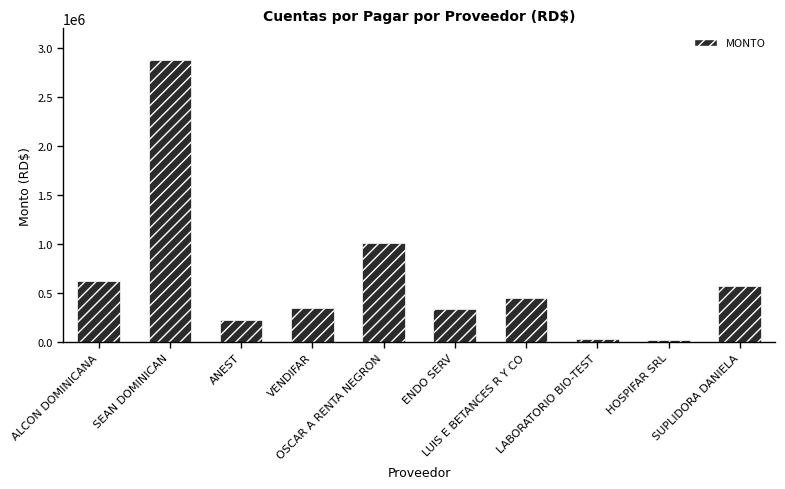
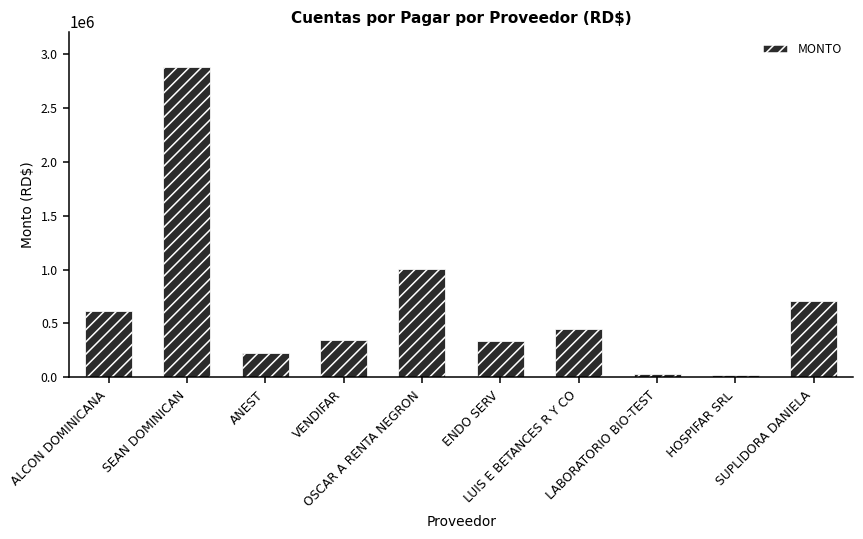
  {
    "ALCON DOMINICANA": 600000,
    "SEAN DOMINICAN": 2900000,
    "ANEST": 200000,
    "VENDIFAR": 300000,
    "OSCAR A RENTA NEGRON": 1000000,
    "ENDO SERV": 300000,
    "LUIS E BETANCES R Y CO": 400000,
    "LABORATORIO BIO-TEST": 0,
-   "SUPLIDORA DANIELA": 600000
+   "SUPLIDORA DANIELA": 700000
  }
